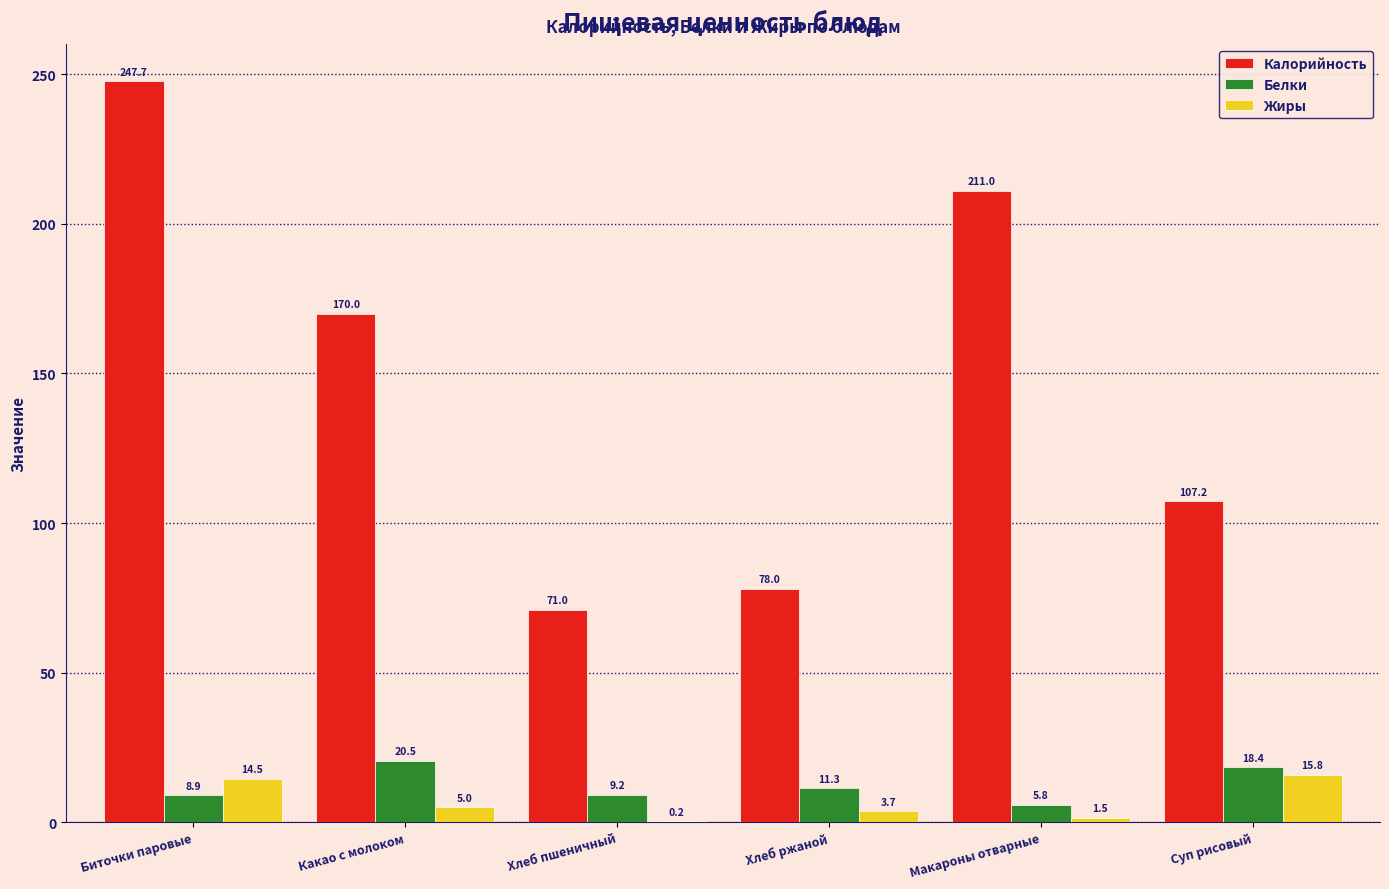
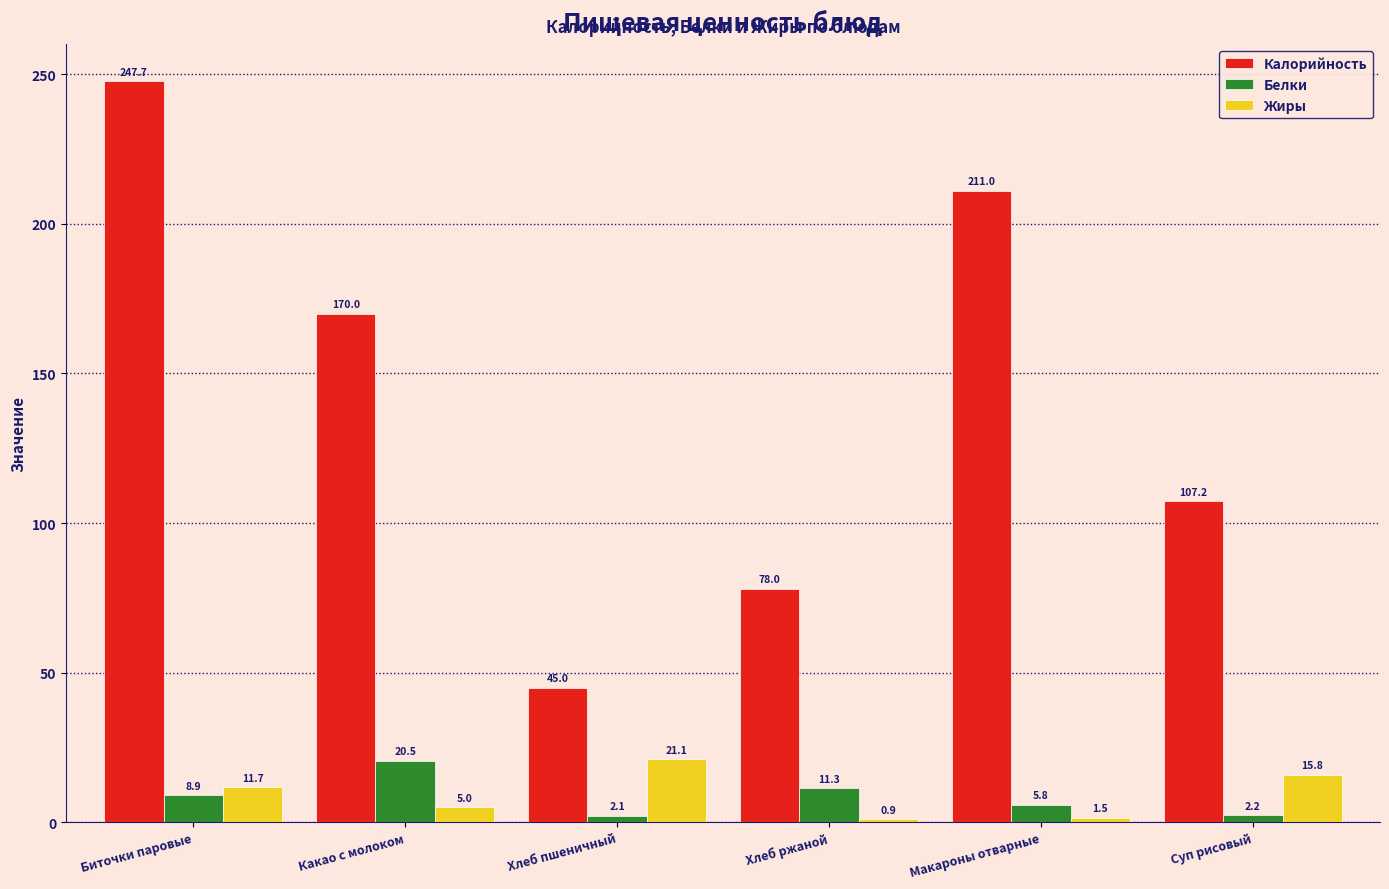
  {
    "Калорийность": {
      "Биточки паровые": 247.7,
      "Какао с молоком": 170.0,
-     "Хлеб пшеничный": 71.0,
+     "Хлеб пшеничный": 45.0,
      "Хлеб ржаной": 78.0,
      "Макароны отварные": 211.0,
      "Суп рисовый": 107.2
    },
    "Белки": {
      "Биточки паровые": 8.9,
      "Какао с молоком": 20.5,
-     "Хлеб пшеничный": 9.2,
+     "Хлеб пшеничный": 2.1,
      "Хлеб ржаной": 11.3,
      "Макароны отварные": 5.8,
-     "Суп рисовый": 18.4
+     "Суп рисовый": 2.2
    },
    "Жиры": {
-     "Биточки паровые": 14.5,
+     "Биточки паровые": 11.7,
      "Какао с молоком": 5.0,
-     "Хлеб пшеничный": 0.2,
-     "Хлеб ржаной": 3.7,
+     "Хлеб пшеничный": 21.1,
+     "Хлеб ржаной": 0.9,
      "Макароны отварные": 1.5,
      "Суп рисовый": 15.8
    }
  }
